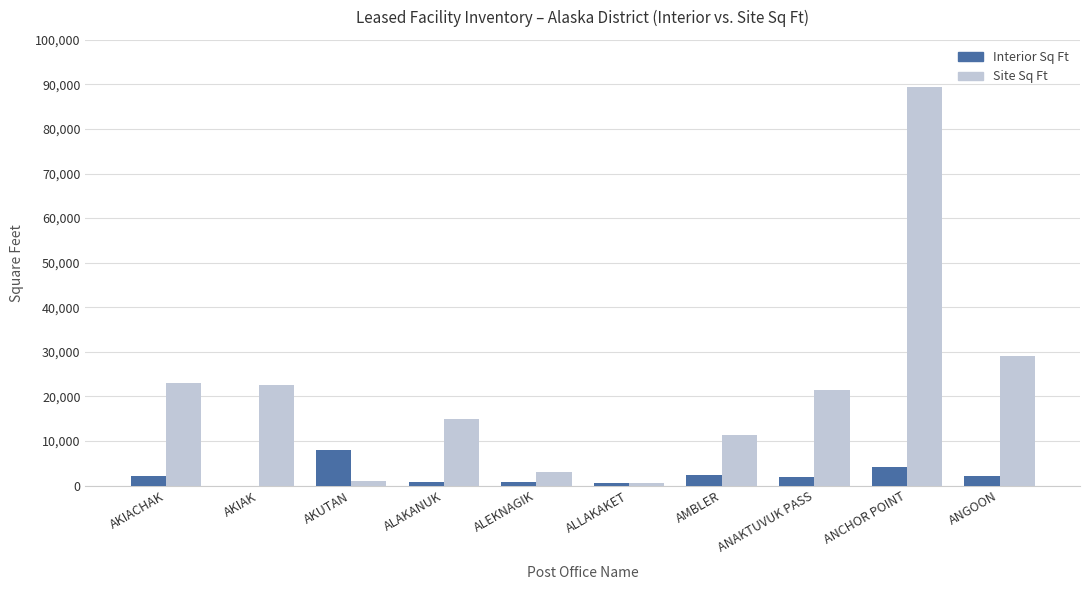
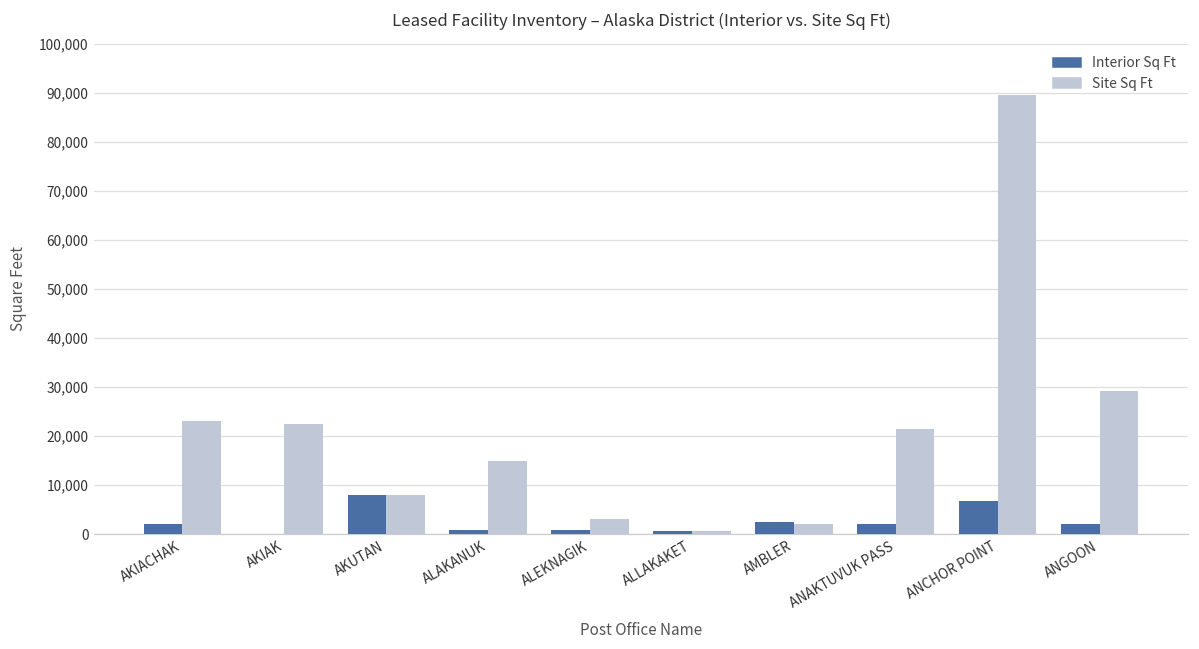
  {
    "Interior Sq Ft": {
      "AKIACHAK": "2,000",
      "AKIAK": "0",
      "AKUTAN": "8,000",
      "ALAKANUK": "1,000",
      "ALEKNAGIK": "1,000",
      "ALLAKAKET": "1,000",
      "AMBLER": "2,000",
      "ANAKTUVUK PASS": "2,000",
-     "ANCHOR POINT": "4,000",
+     "ANCHOR POINT": "7,000",
      "ANGOON": "2,000"
    },
    "Site Sq Ft": {
      "AKIACHAK": "23,000",
      "AKIAK": "23,000",
-     "AKUTAN": "1,000",
+     "AKUTAN": "8,000",
      "ALAKANUK": "15,000",
      "ALEKNAGIK": "3,000",
      "ALLAKAKET": "1,000",
-     "AMBLER": "11,000",
+     "AMBLER": "2,000",
      "ANAKTUVUK PASS": "21,000",
      "ANCHOR POINT": "90,000",
      "ANGOON": "29,000"
    }
  }
